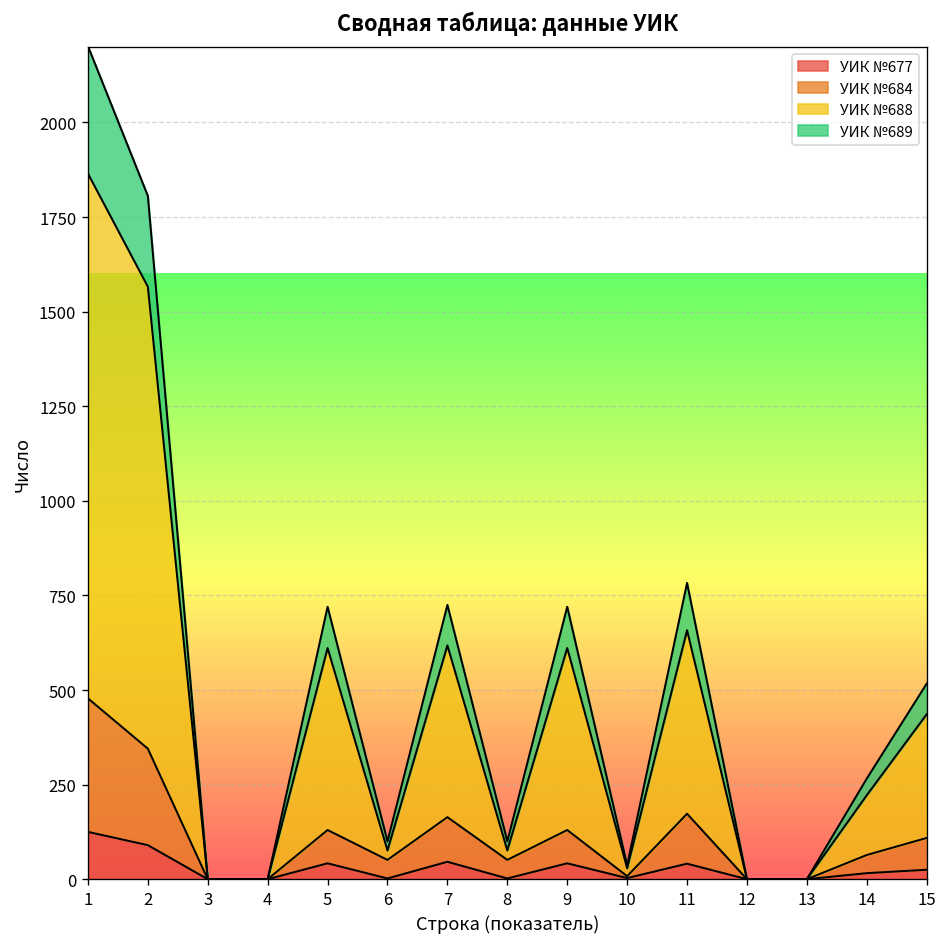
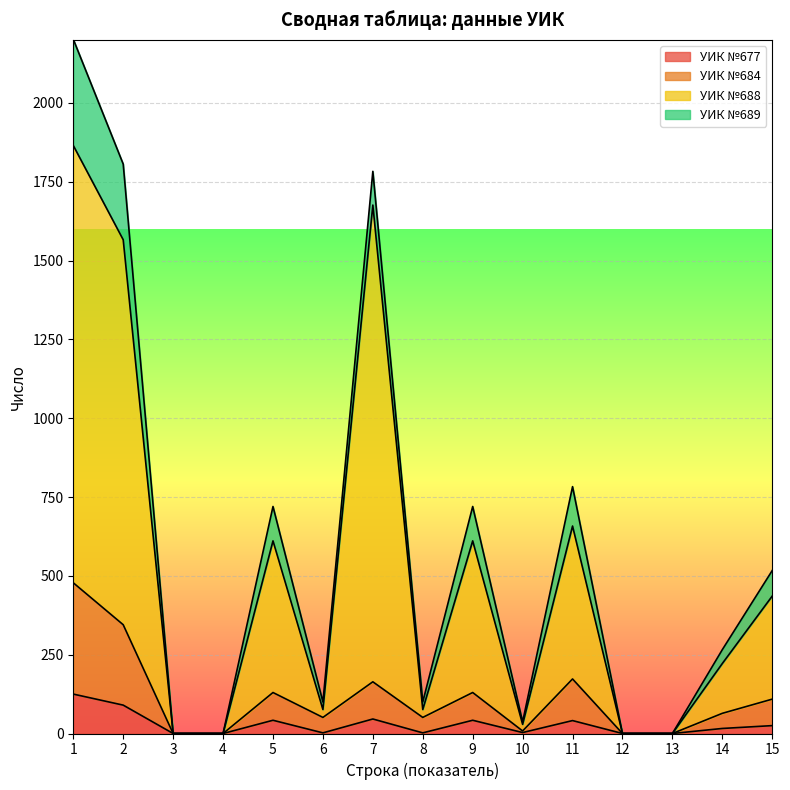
  {
    "УИК №688": {
      "1": 1390,
      "2": 1220,
      "5": 480,
      "6": 30,
-     "7": 450,
+     "7": 1510,
      "8": 30,
      "9": 480,
      "10": 20,
      "11": 490,
      "14": 160,
      "15": 330
    },
    "УИК №689": {
      "1": 340,
      "2": 240,
      "5": 110,
      "6": 20,
      "7": 110,
      "8": 20,
      "9": 110,
      "10": 10,
      "11": 130,
      "14": 40,
      "15": 80
    }
  }
